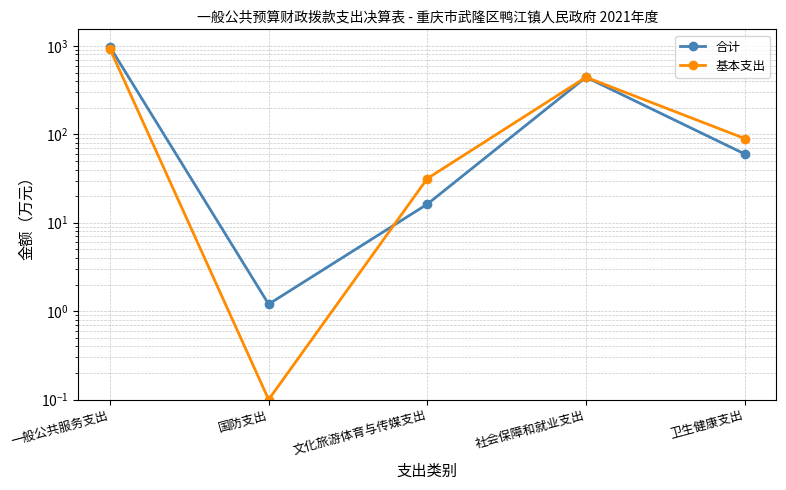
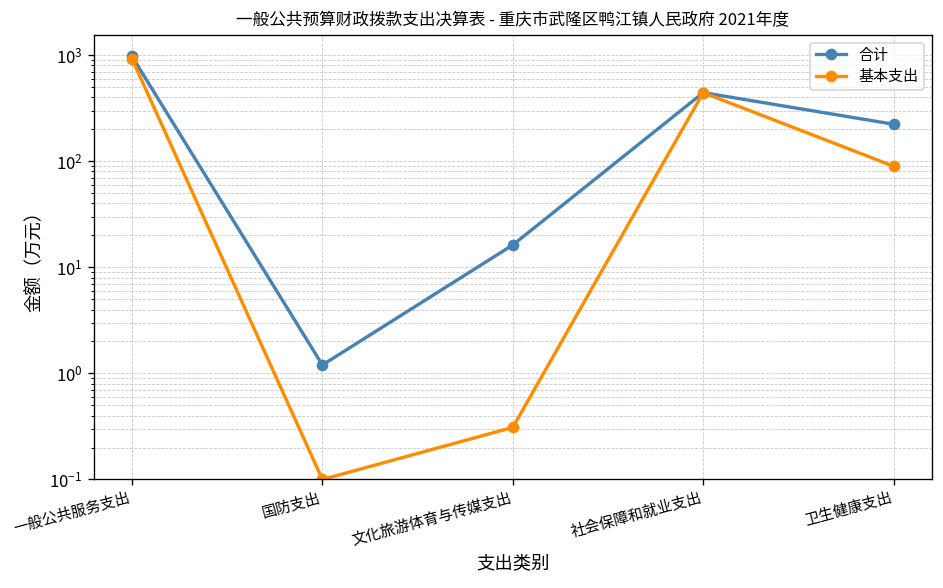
  {
    "合计": {
      "国防支出": 1.2,
      "文化旅游体育与传媒支出": 16,
-     "卫生健康支出": 60
+     "卫生健康支出": 220
    },
    "基本支出": {
      "国防支出": 0.10,
-     "文化旅游体育与传媒支出": 32,
+     "文化旅游体育与传媒支出": 0.31,
      "卫生健康支出": 90
    }
  }
